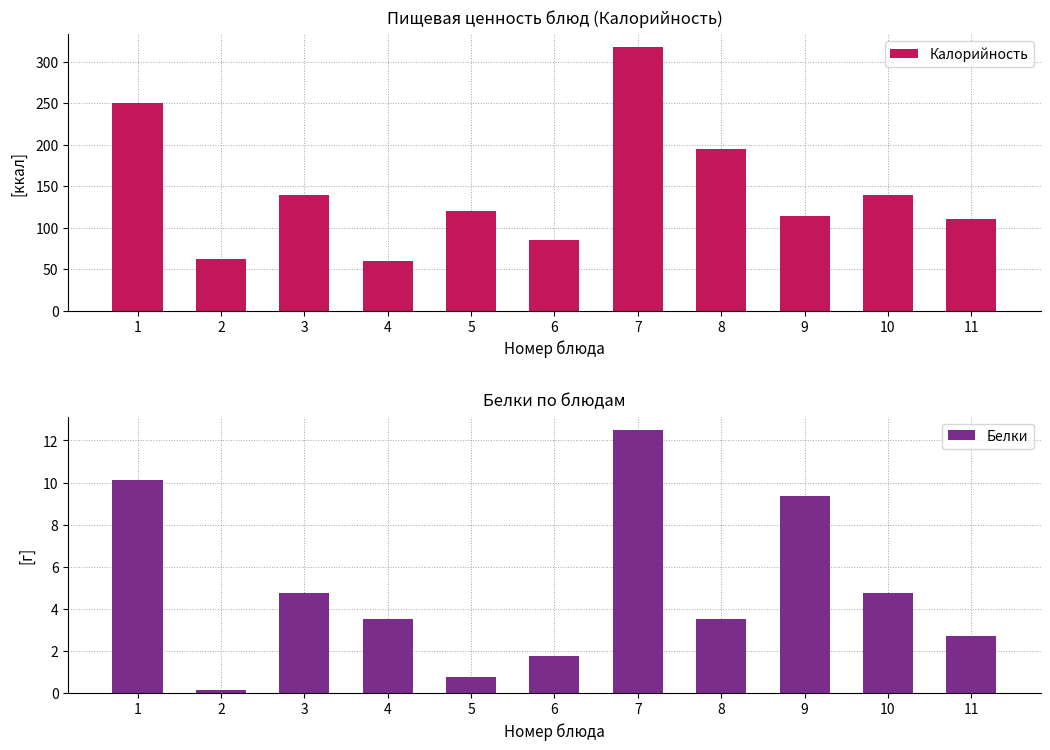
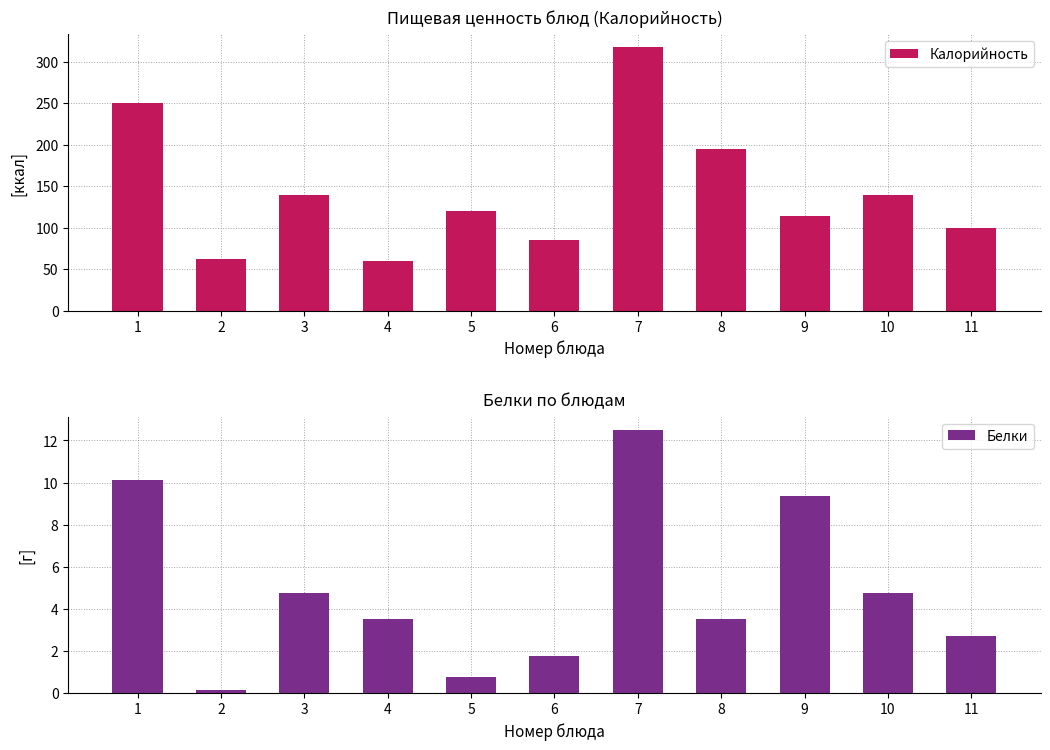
  {
    "Пищевая ценность блюд (Калорийность)": {
      "1": 250,
      "2": 60,
      "3": 140,
      "4": 60,
      "5": 120,
      "6": 80,
      "7": 320,
      "8": 200,
      "9": 110,
      "10": 140,
-     "11": 110
+     "11": 100
    },
    "Белки по блюдам": {
      "1": 10.1,
      "2": 0.1,
      "3": 4.7,
      "4": 3.5,
      "5": 0.8,
      "6": 1.8,
      "7": 12.5,
      "8": 3.5,
      "9": 9.3,
      "10": 4.7,
      "11": 2.7
    }
  }
